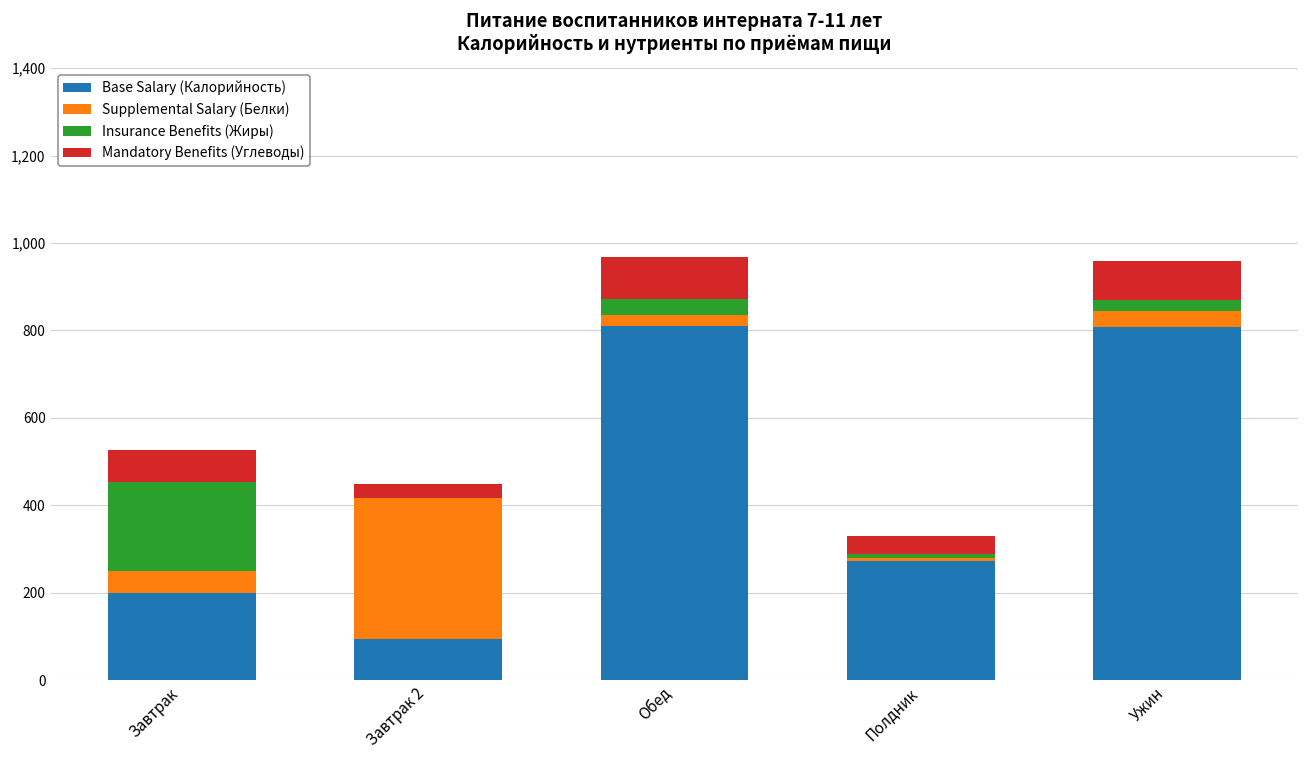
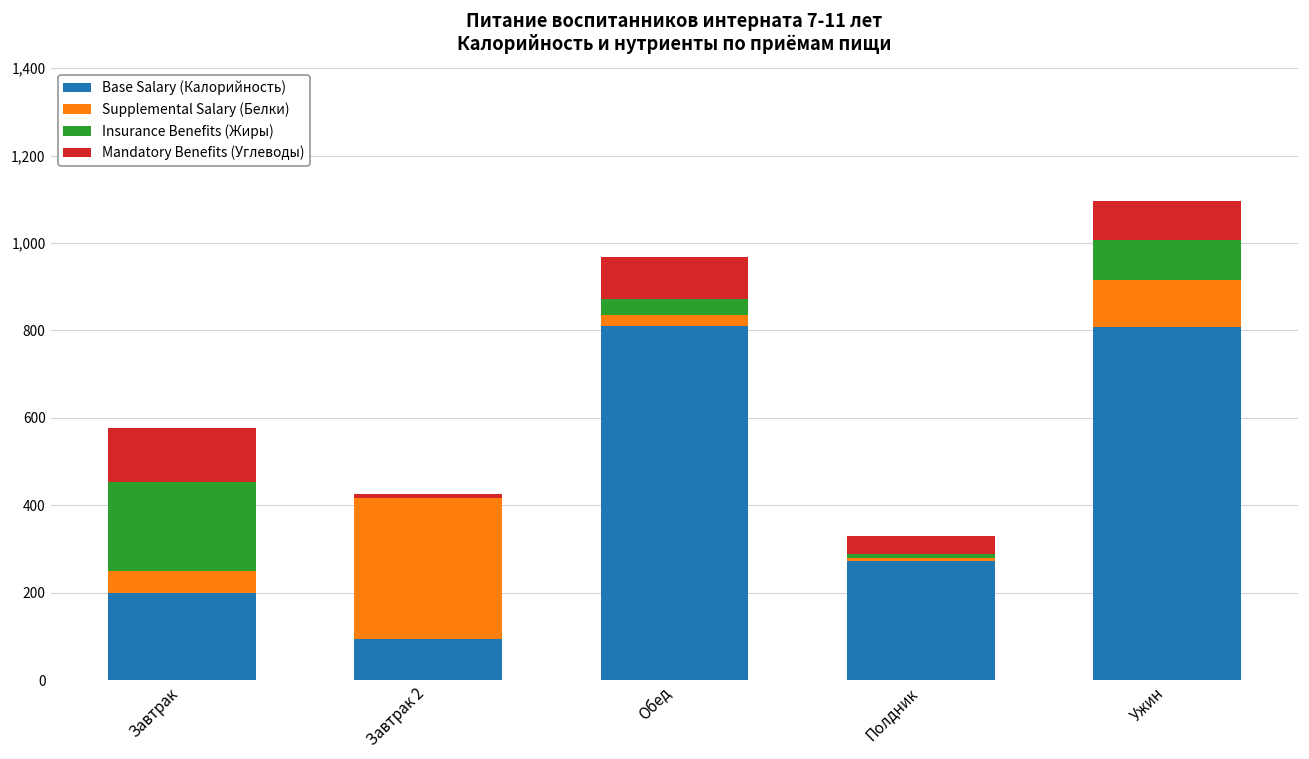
  {
    "Base Salary (Калорийность)": {
      "Завтрак": 200,
      "Завтрак 2": 90,
      "Обед": 810,
      "Полдник": 270,
      "Ужин": 810
    },
    "Supplemental Salary (Белки)": {
      "Завтрак": 50,
      "Завтрак 2": 320,
      "Обед": 30,
      "Полдник": 10,
-     "Ужин": 40
+     "Ужин": 110
    },
    "Insurance Benefits (Жиры)": {
      "Завтрак": 200,
      "Завтрак 2": 0,
      "Обед": 40,
      "Полдник": 10,
-     "Ужин": 20
+     "Ужин": 90
    },
    "Mandatory Benefits (Углеводы)": {
-     "Завтрак": 80,
-     "Завтрак 2": 30,
+     "Завтрак": 130,
+     "Завтрак 2": 10,
      "Обед": 100,
      "Полдник": 40,
      "Ужин": 90
    }
  }
